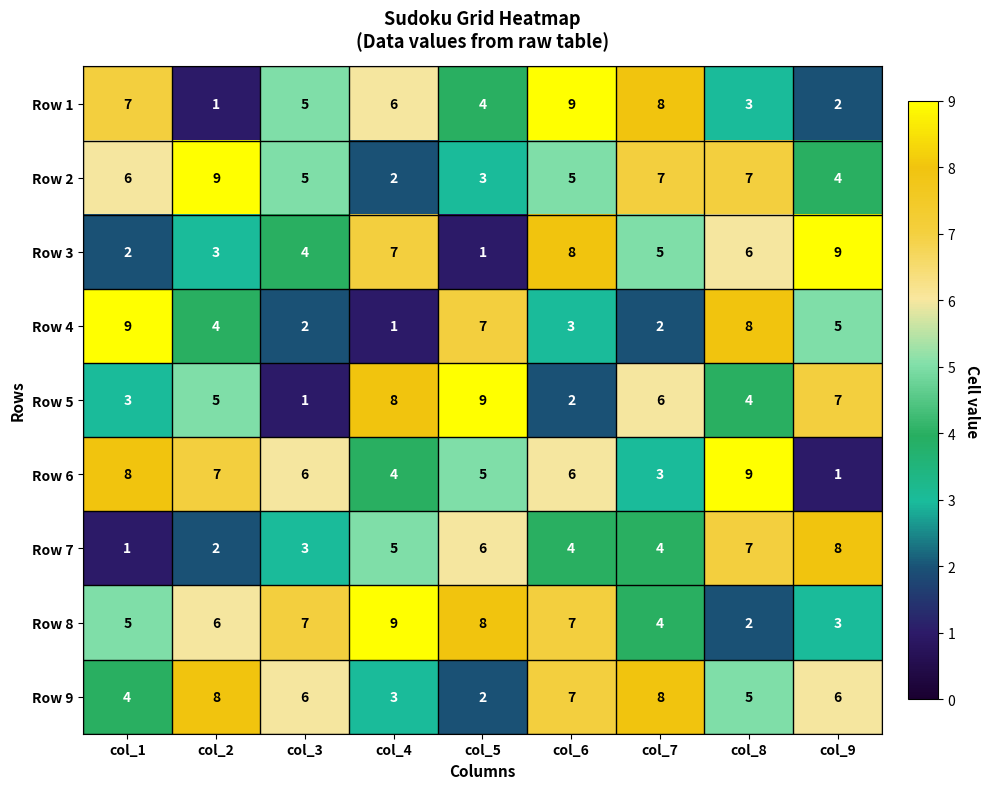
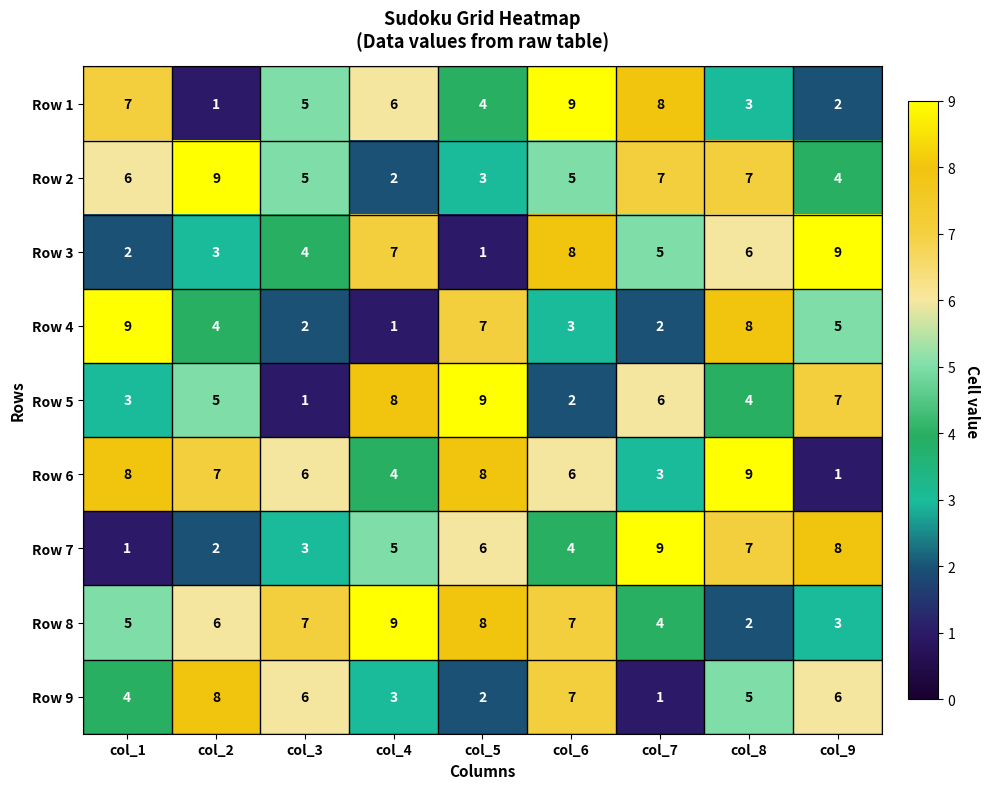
  {
    "Row 1": {
      "col_1": 7,
      "col_2": 1,
      "col_3": 5,
      "col_4": 6,
      "col_5": 4,
      "col_6": 9,
      "col_7": 8,
      "col_8": 3,
      "col_9": 2
    },
    "Row 2": {
      "col_1": 6,
      "col_2": 9,
      "col_3": 5,
      "col_4": 2,
      "col_5": 3,
      "col_6": 5,
      "col_7": 7,
      "col_8": 7,
      "col_9": 4
    },
    "Row 3": {
      "col_1": 2,
      "col_2": 3,
      "col_3": 4,
      "col_4": 7,
      "col_5": 1,
      "col_6": 8,
      "col_7": 5,
      "col_8": 6,
      "col_9": 9
    },
    "Row 4": {
      "col_1": 9,
      "col_2": 4,
      "col_3": 2,
      "col_4": 1,
      "col_5": 7,
      "col_6": 3,
      "col_7": 2,
      "col_8": 8,
      "col_9": 5
    },
    "Row 5": {
      "col_1": 3,
      "col_2": 5,
      "col_3": 1,
      "col_4": 8,
      "col_5": 9,
      "col_6": 2,
      "col_7": 6,
      "col_8": 4,
      "col_9": 7
    },
    "Row 6": {
      "col_1": 8,
      "col_2": 7,
      "col_3": 6,
      "col_4": 4,
-     "col_5": 5,
+     "col_5": 8,
      "col_6": 6,
      "col_7": 3,
      "col_8": 9,
      "col_9": 1
    },
    "Row 7": {
      "col_1": 1,
      "col_2": 2,
      "col_3": 3,
      "col_4": 5,
      "col_5": 6,
      "col_6": 4,
-     "col_7": 4,
+     "col_7": 9,
      "col_8": 7,
      "col_9": 8
    },
    "Row 8": {
      "col_1": 5,
      "col_2": 6,
      "col_3": 7,
      "col_4": 9,
      "col_5": 8,
      "col_6": 7,
      "col_7": 4,
      "col_8": 2,
      "col_9": 3
    },
    "Row 9": {
      "col_1": 4,
      "col_2": 8,
      "col_3": 6,
      "col_4": 3,
      "col_5": 2,
      "col_6": 7,
-     "col_7": 8,
+     "col_7": 1,
      "col_8": 5,
      "col_9": 6
    }
  }
